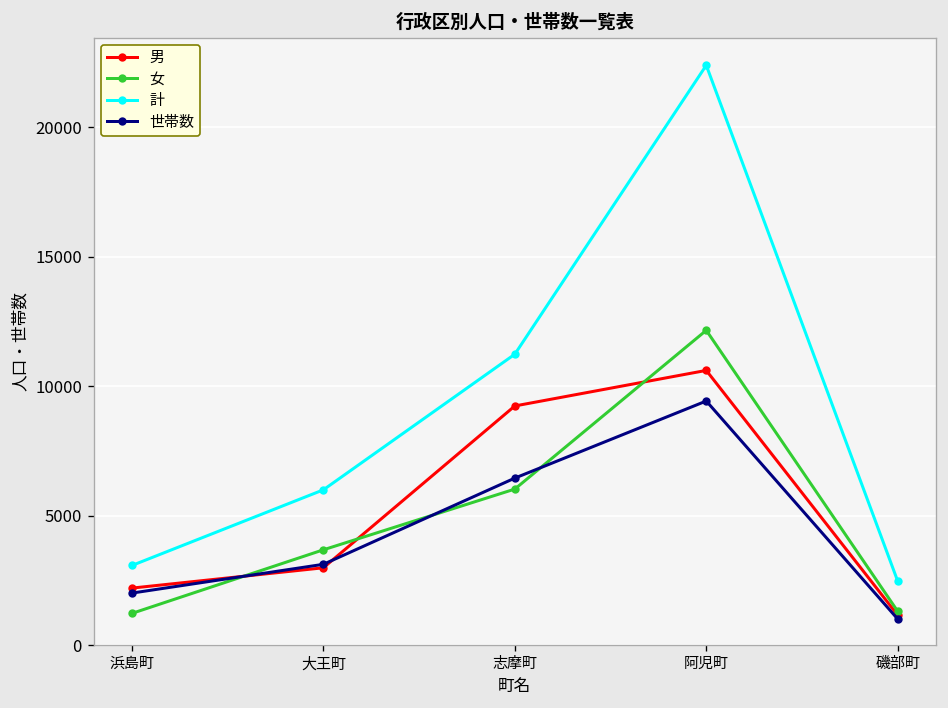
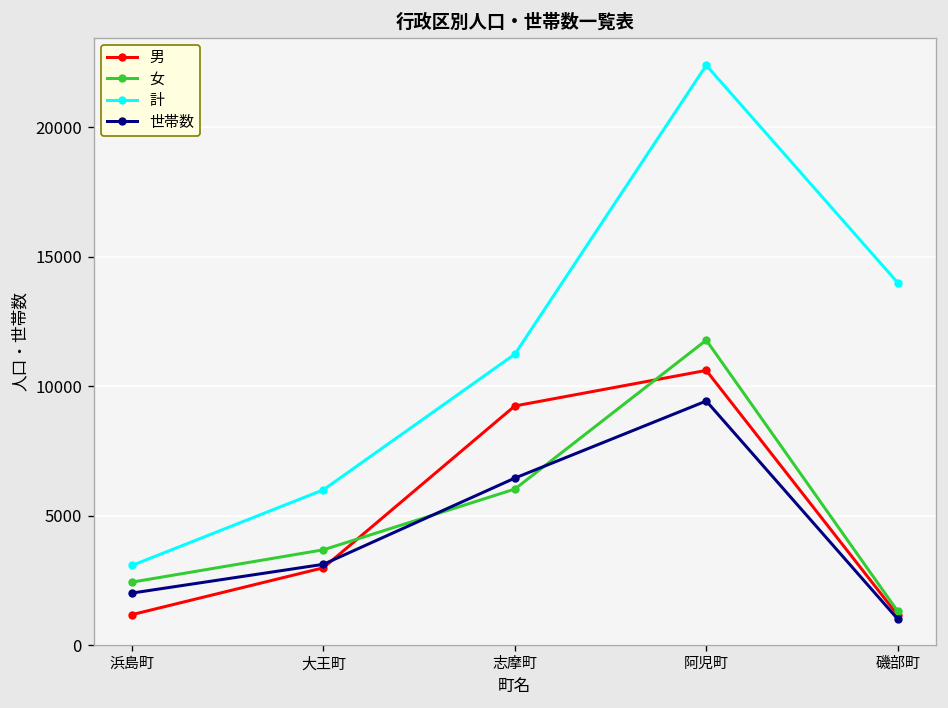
  {
    "男": {
-     "浜島町": 2200,
+     "浜島町": 1200,
      "大王町": 3000,
      "志摩町": 9200,
      "阿児町": 10600,
      "磯部町": 1200
    },
    "女": {
-     "浜島町": 1200,
+     "浜島町": 2400,
      "大王町": 3700,
      "志摩町": 6000,
-     "阿児町": 12200,
+     "阿児町": 11800,
      "磯部町": 1300
    },
    "計": {
      "浜島町": 3100,
      "大王町": 6000,
      "志摩町": 11200,
      "阿児町": 22400,
-     "磯部町": 2500
+     "磯部町": 14000
    },
    "世帯数": {
      "浜島町": 2000,
      "大王町": 3100,
      "志摩町": 6500,
      "阿児町": 9400,
      "磯部町": 1000
    }
  }
